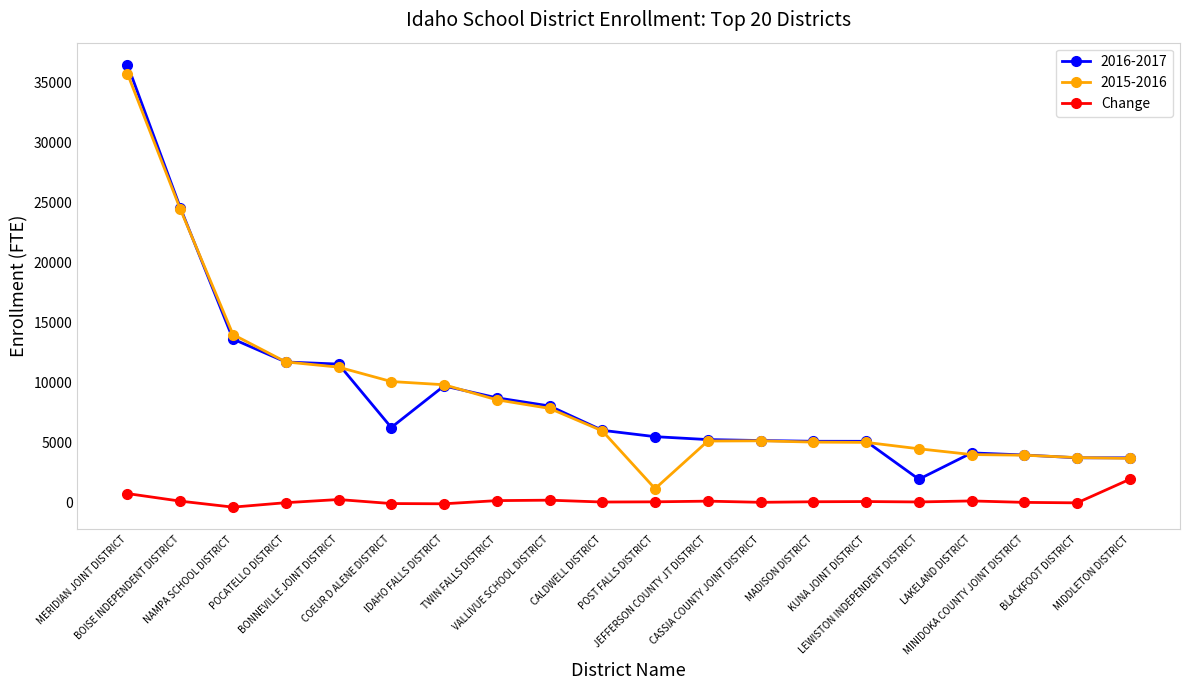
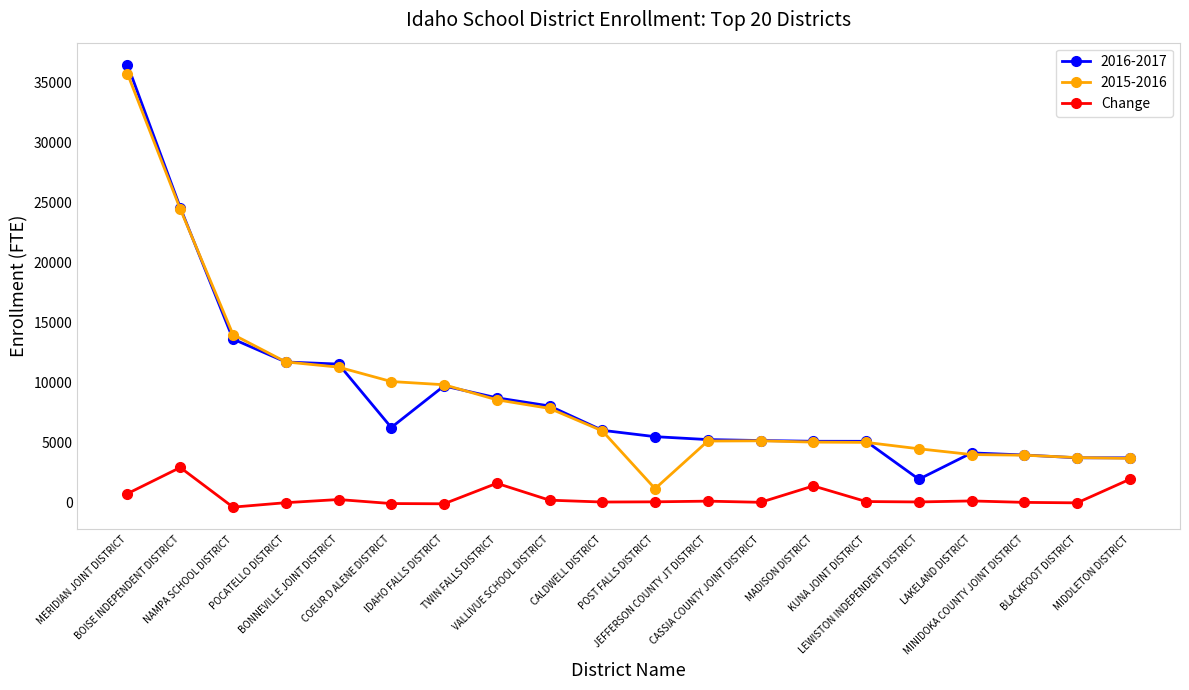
  {
    "2016-2017": {
      "MERIDIAN JOINT DISTRICT": 36500,
      "NAMPA SCHOOL DISTRICT": 13600,
      "BONNEVILLE JOINT DISTRICT": 11600,
      "COEUR D ALENE DISTRICT": 6300,
      "POST FALLS DISTRICT": 5500,
      "LEWISTON INDEPENDENT DISTRICT": 1900
    },
    "2015-2016": {
      "MERIDIAN JOINT DISTRICT": 35800,
      "NAMPA SCHOOL DISTRICT": 14000,
      "BONNEVILLE JOINT DISTRICT": 11300,
      "COEUR D ALENE DISTRICT": 10100,
      "POST FALLS DISTRICT": 1200,
      "LEWISTON INDEPENDENT DISTRICT": 4500
    },
    "Change": {
      "MERIDIAN JOINT DISTRICT": 800,
-     "BOISE INDEPENDENT DISTRICT": 100,
+     "BOISE INDEPENDENT DISTRICT": 2900,
      "NAMPA SCHOOL DISTRICT": -400,
      "POCATELLO DISTRICT": 0,
      "BONNEVILLE JOINT DISTRICT": 300,
      "COEUR D ALENE DISTRICT": -100,
      "IDAHO FALLS DISTRICT": -100,
-     "TWIN FALLS DISTRICT": 200,
+     "TWIN FALLS DISTRICT": 1600,
      "VALLIVUE SCHOOL DISTRICT": 200,
      "CALDWELL DISTRICT": 0,
      "POST FALLS DISTRICT": 100,
      "JEFFERSON COUNTY JT DISTRICT": 100,
      "CASSIA COUNTY JOINT DISTRICT": 0,
-     "MADISON DISTRICT": 100,
+     "MADISON DISTRICT": 1400,
      "KUNA JOINT DISTRICT": 100,
      "LEWISTON INDEPENDENT DISTRICT": 100,
      "LAKELAND DISTRICT": 100,
      "MINIDOKA COUNTY JOINT DISTRICT": 0,
      "BLACKFOOT DISTRICT": 0,
      "MIDDLETON DISTRICT": 1900
    }
  }
